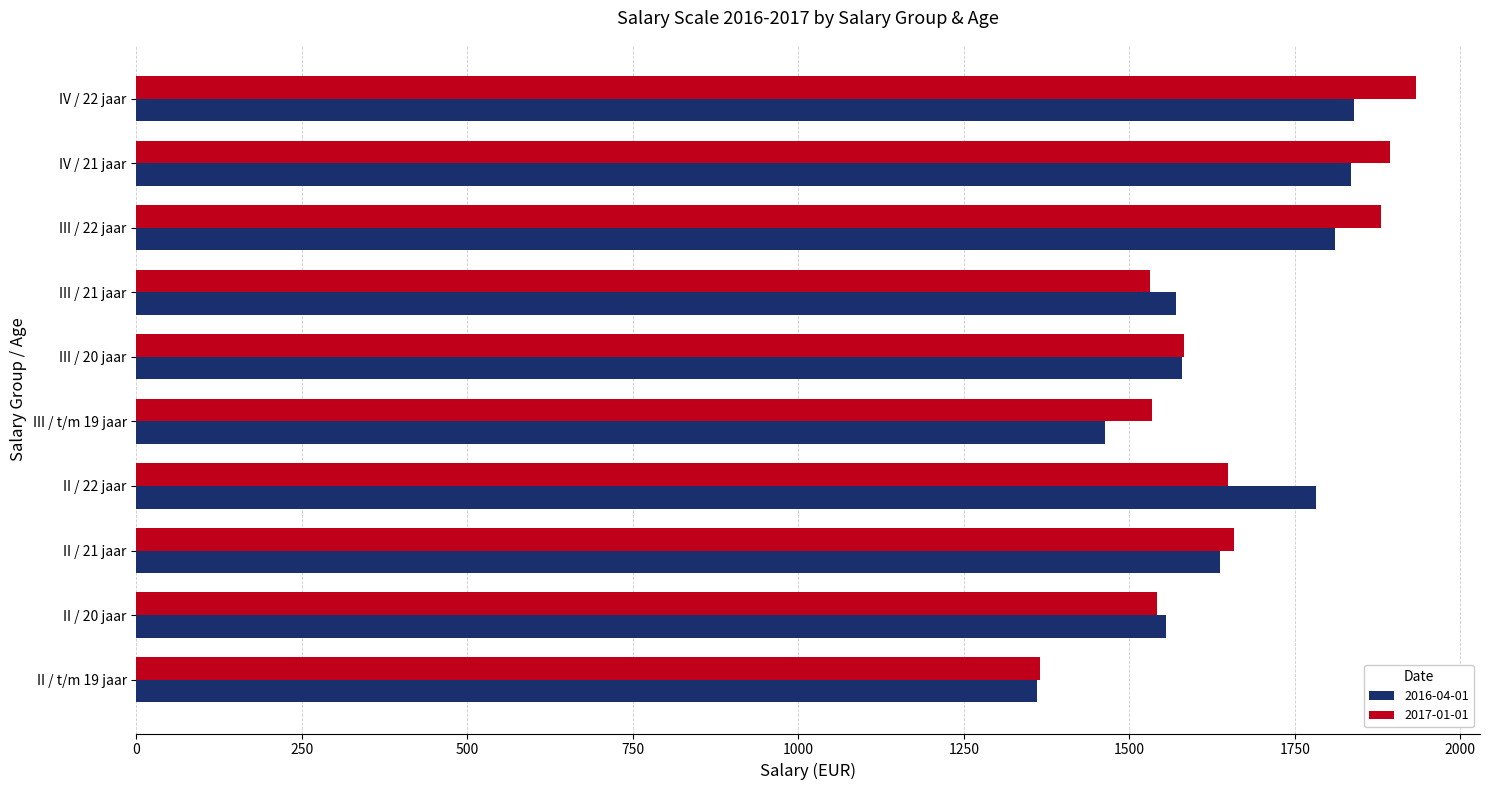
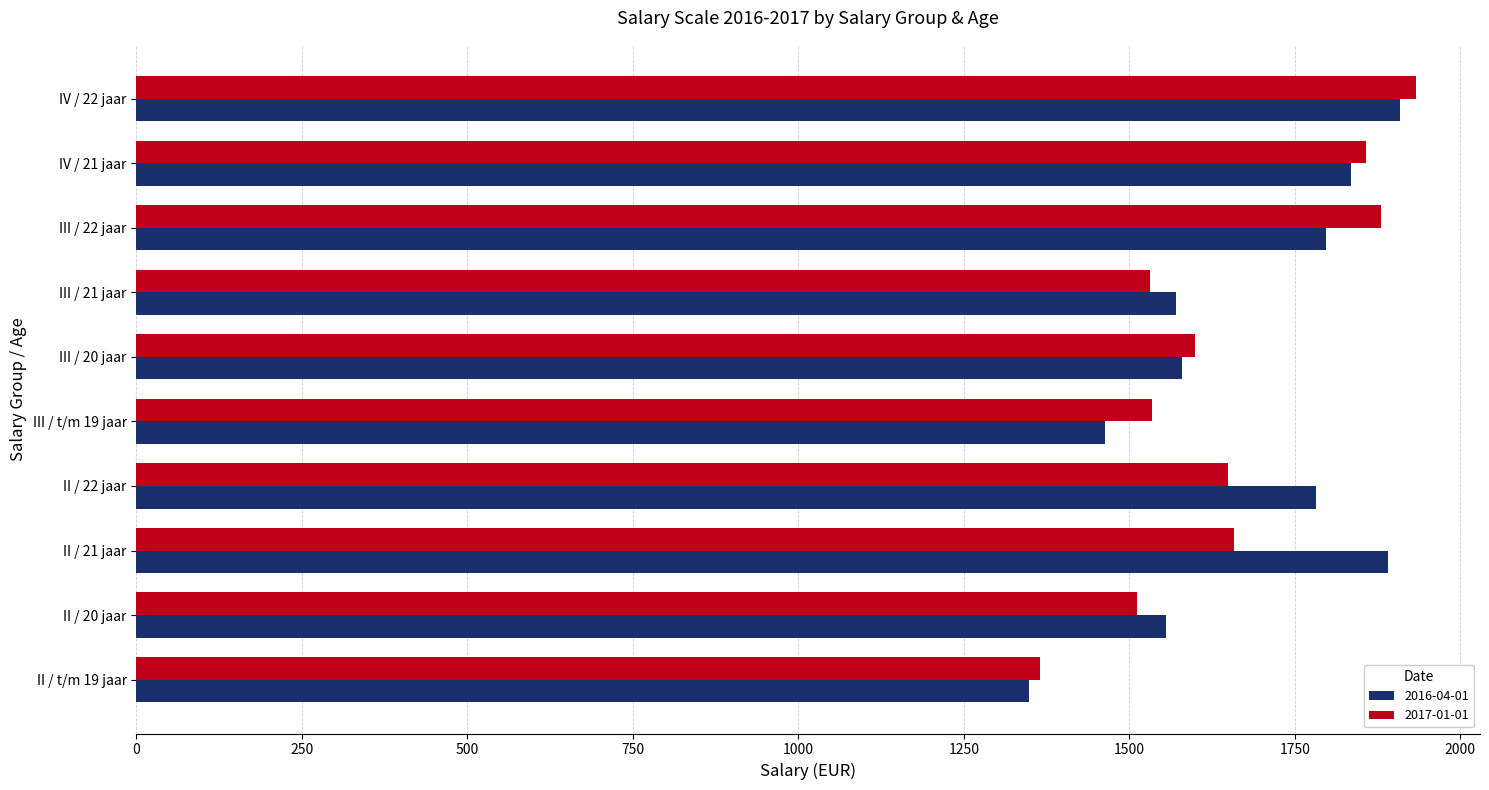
  {
    "2016-04-01": {
-     "IV / 22 jaar": 1840,
+     "IV / 22 jaar": 1910,
      "IV / 21 jaar": 1830,
-     "III / 22 jaar": 1810,
+     "III / 22 jaar": 1800,
      "III / 21 jaar": 1570,
      "III / 20 jaar": 1580,
      "III / t/m 19 jaar": 1460,
      "II / 22 jaar": 1780,
-     "II / 21 jaar": 1640,
+     "II / 21 jaar": 1890,
      "II / 20 jaar": 1560,
-     "II / t/m 19 jaar": 1360
+     "II / t/m 19 jaar": 1350
    },
    "2017-01-01": {
      "IV / 22 jaar": 1930,
-     "IV / 21 jaar": 1890,
+     "IV / 21 jaar": 1860,
      "III / 22 jaar": 1880,
      "III / 21 jaar": 1530,
-     "III / 20 jaar": 1580,
+     "III / 20 jaar": 1600,
      "III / t/m 19 jaar": 1530,
      "II / 22 jaar": 1650,
      "II / 21 jaar": 1660,
-     "II / 20 jaar": 1540,
+     "II / 20 jaar": 1510,
      "II / t/m 19 jaar": 1370
    }
  }
